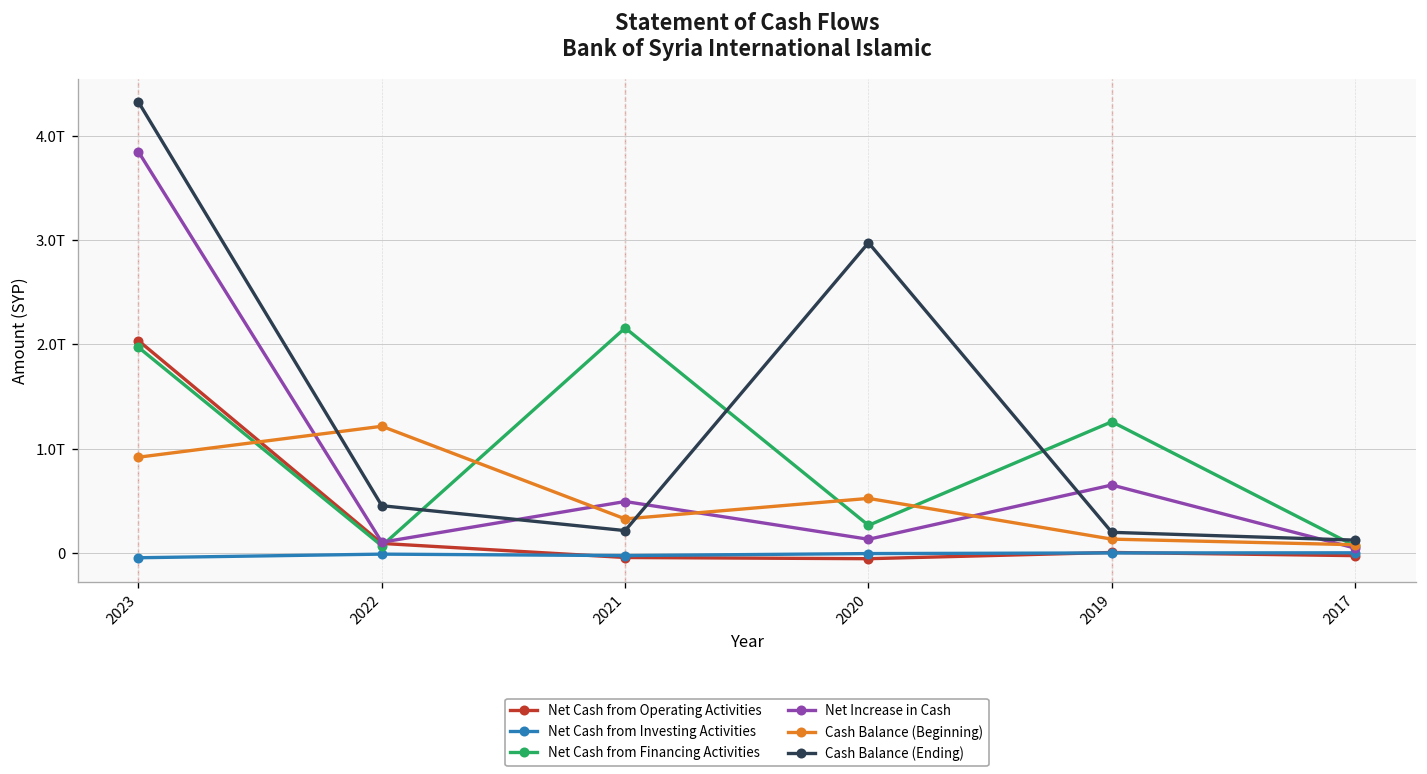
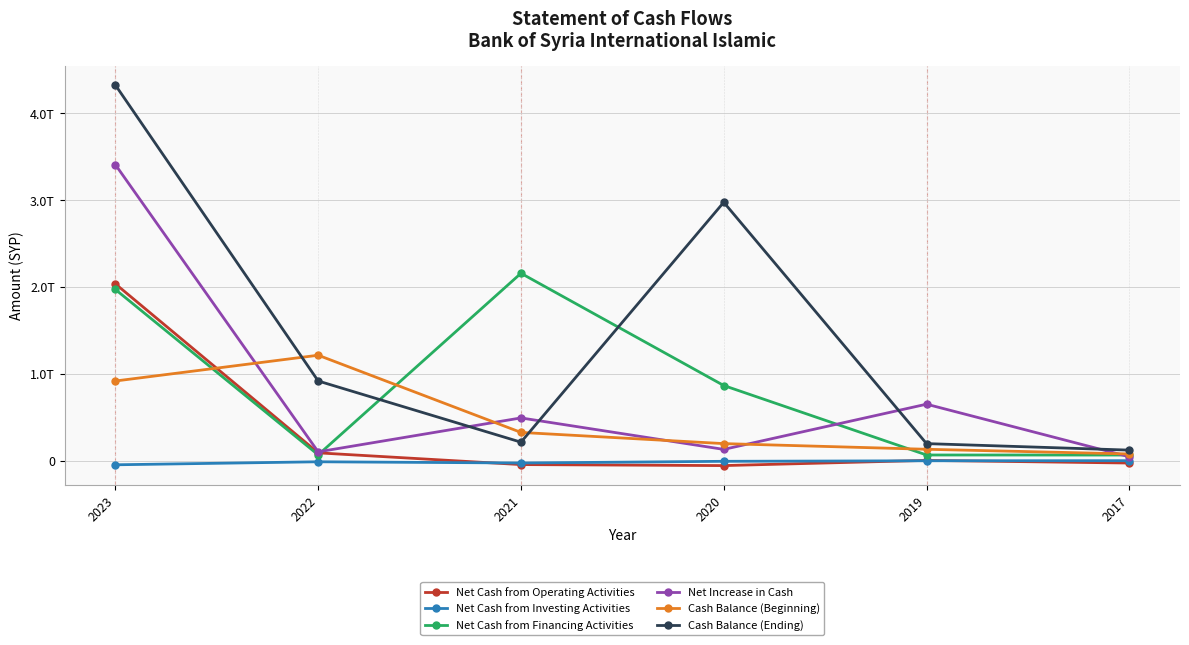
  {
    "Net Cash from Operating Activities": {
      "2023": "2.0T",
      "2020": "-0.1T"
    },
    "Net Cash from Investing Activities": {
      "2023": "0.0T",
      "2022": "0.0T",
      "2020": "0.0T"
    },
    "Net Cash from Financing Activities": {
      "2023": "2.0T",
      "2021": "2.2T",
-     "2020": "0.3T",
-     "2019": "1.3T"
+     "2020": "0.9T",
+     "2019": "0.1T"
    },
    "Net Increase in Cash": {
-     "2023": "3.8T",
+     "2023": "3.4T",
      "2021": "0.5T",
      "2020": "0.1T",
      "2019": "0.7T"
    },
    "Cash Balance (Beginning)": {
      "2023": "0.9T",
      "2022": "1.2T",
      "2021": "0.3T",
-     "2020": "0.5T",
+     "2020": "0.2T",
      "2019": "0.1T"
    },
    "Cash Balance (Ending)": {
      "2023": "4.3T",
-     "2022": "0.5T",
+     "2022": "0.9T",
      "2021": "0.2T",
      "2020": "3.0T",
      "2019": "0.2T",
      "2017": "0.1T"
    }
  }
